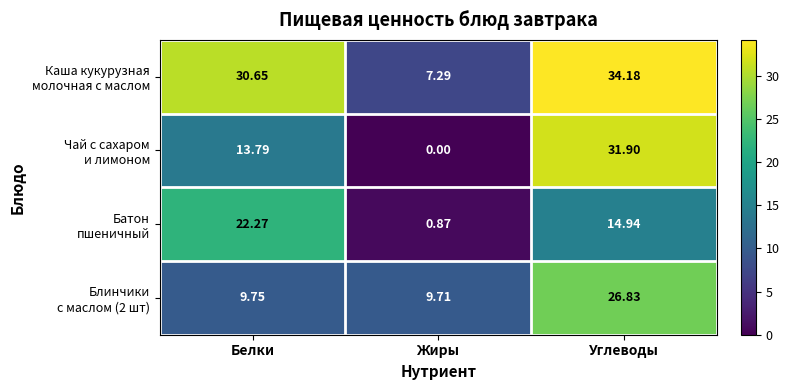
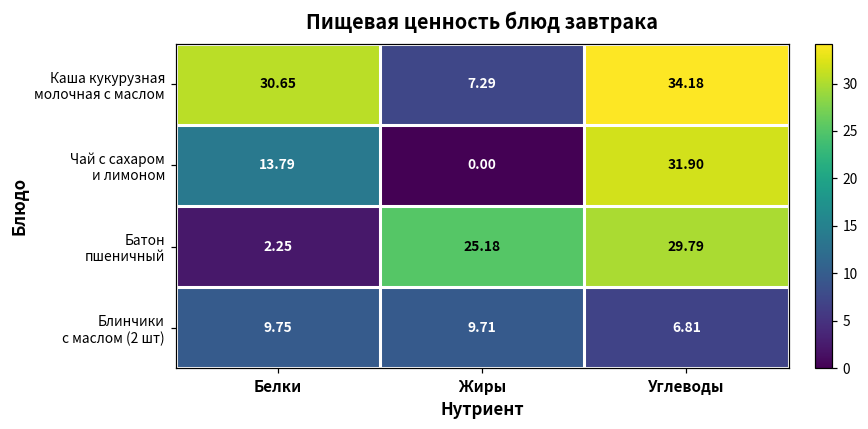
  {
    "Каша кукурузная молочная с маслом": {
      "Белки": 30.65,
      "Жиры": 7.29,
      "Углеводы": 34.18
    },
    "Чай с сахаром и лимоном": {
      "Белки": 13.79,
      "Жиры": 0.00,
      "Углеводы": 31.90
    },
    "Батон пшеничный": {
-     "Белки": 22.27,
-     "Жиры": 0.87,
-     "Углеводы": 14.94
+     "Белки": 2.25,
+     "Жиры": 25.18,
+     "Углеводы": 29.79
    },
    "Блинчики с маслом (2 шт)": {
      "Белки": 9.75,
      "Жиры": 9.71,
-     "Углеводы": 26.83
+     "Углеводы": 6.81
    }
  }
